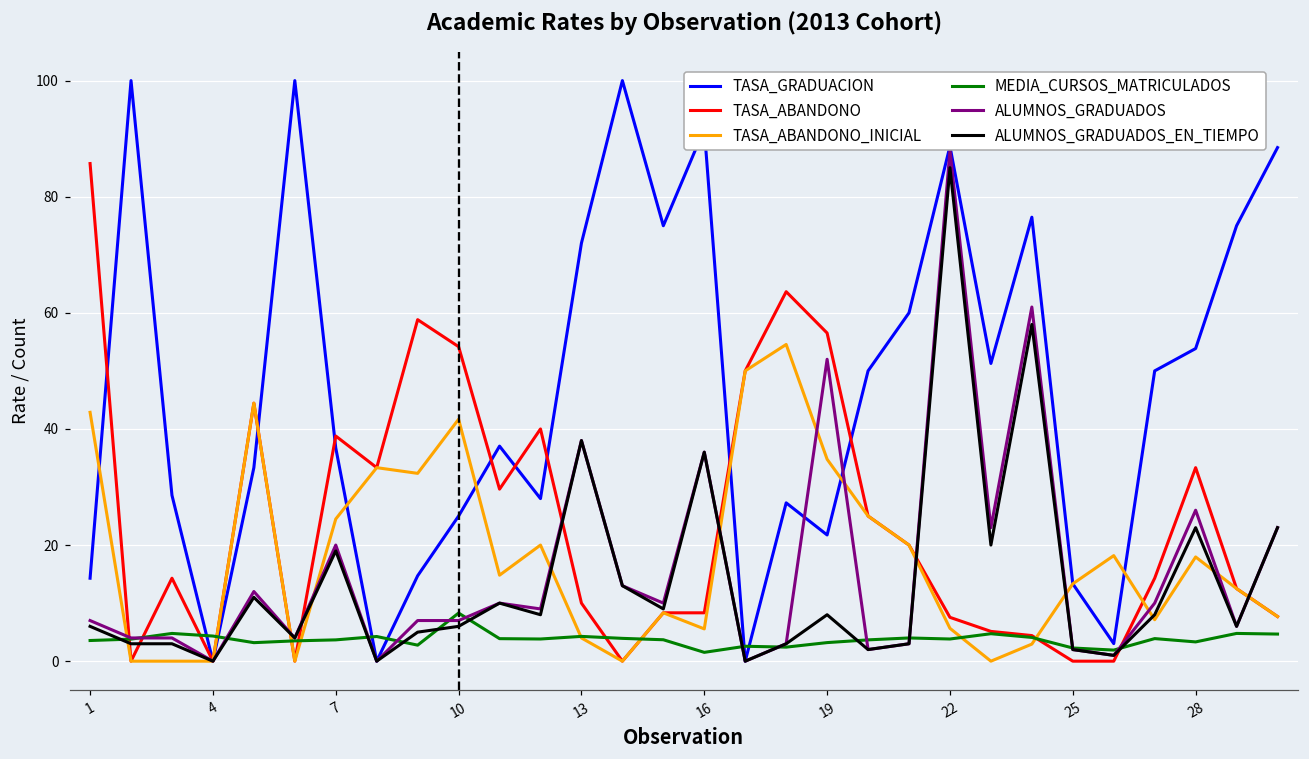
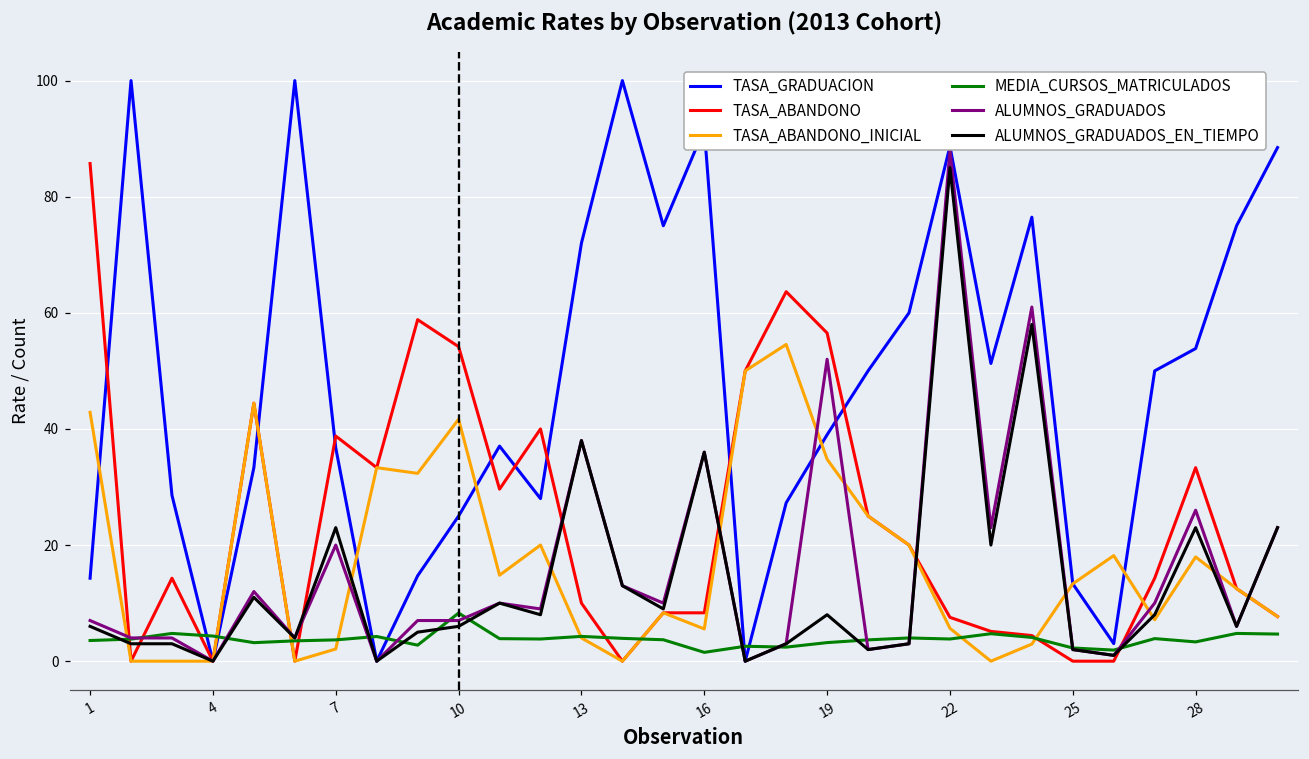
  {
    "TASA_GRADUACION": {
      "1": 14,
      "7": 37,
      "10": 25,
      "13": 72,
-     "19": 22,
+     "19": 39,
      "22": 89,
      "28": 54
    },
    "TASA_ABANDONO": {
      "1": 86,
      "7": 39,
      "10": 54,
      "13": 10,
      "16": 8,
      "19": 57,
      "22": 8,
      "25": 0,
      "28": 33
    },
    "TASA_ABANDONO_INICIAL": {
      "1": 43,
-     "7": 24,
+     "7": 2,
      "10": 42,
      "16": 6,
      "19": 35,
      "22": 6,
      "28": 18
    },
    "MEDIA_CURSOS_MATRICULADOS": {
      "1": 4,
      "4": 4,
      "7": 4,
      "10": 8,
      "16": 2,
      "19": 3,
      "22": 4,
      "28": 3
    },
    "ALUMNOS_GRADUADOS": {
      "1": 7,
      "7": 20,
      "10": 7,
      "19": 52,
      "22": 88,
      "28": 26
    },
    "ALUMNOS_GRADUADOS_EN_TIEMPO": {
      "1": 6,
-     "7": 19,
+     "7": 23,
      "10": 6,
      "19": 8,
      "22": 85,
      "28": 23
    }
  }
